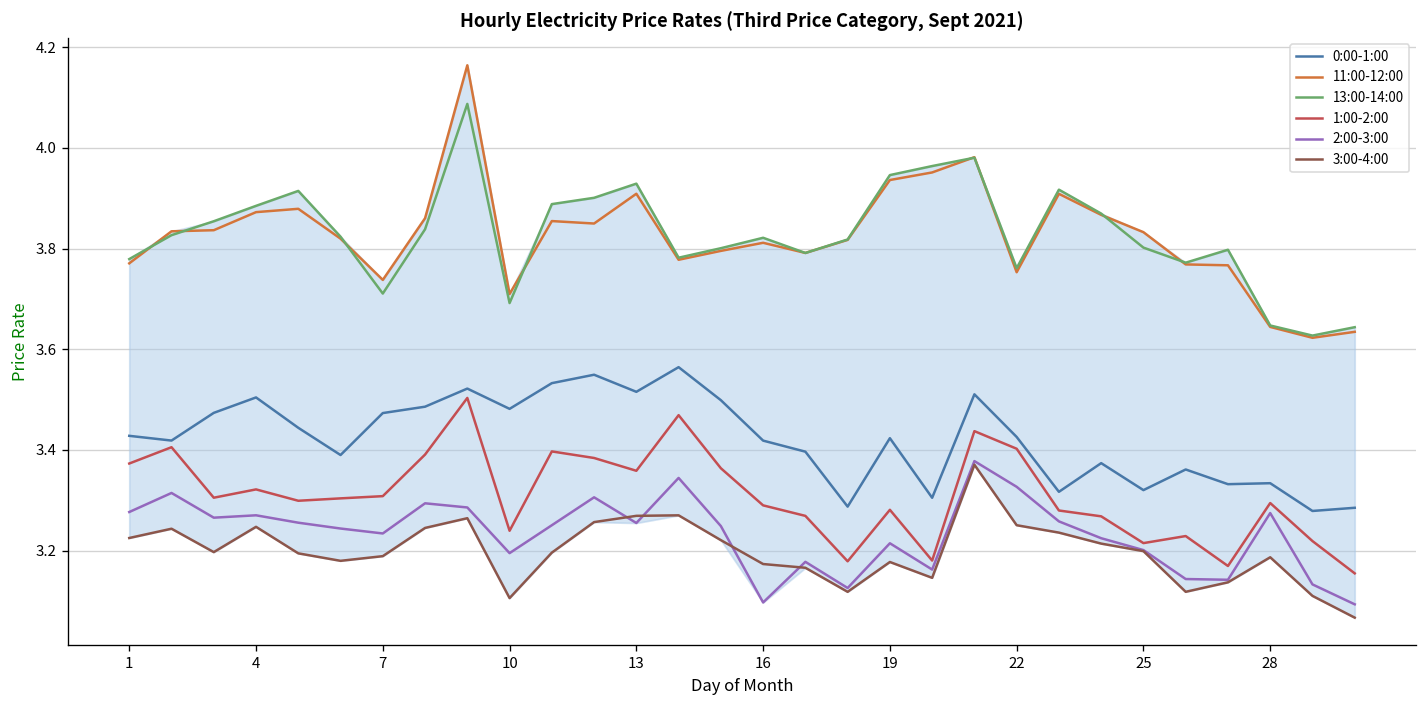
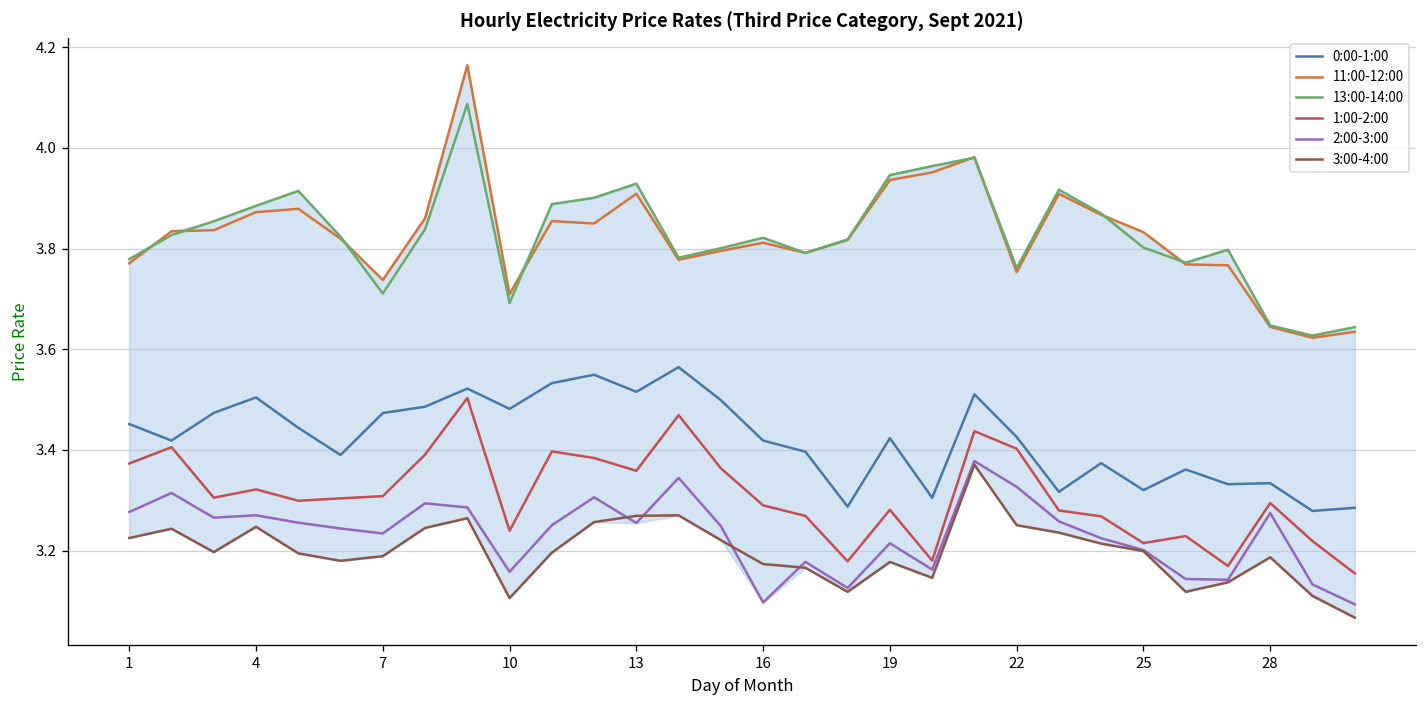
  {
    "0:00-1:00": {
-     "1": 3.43,
+     "1": 3.45,
      "4": 3.50,
      "7": 3.47,
      "10": 3.48,
      "13": 3.52,
      "16": 3.42,
      "19": 3.42,
      "22": 3.43,
      "25": 3.32,
      "28": 3.33
    },
    "13:00-14:00": {
      "7": 3.71,
      "10": 3.69,
      "25": 3.80
    },
    "2:00-3:00": {
      "1": 3.28,
      "4": 3.27,
      "7": 3.23,
-     "10": 3.20,
+     "10": 3.16,
      "13": 3.25,
      "16": 3.10,
      "19": 3.21,
      "22": 3.33,
      "28": 3.27
    }
  }
